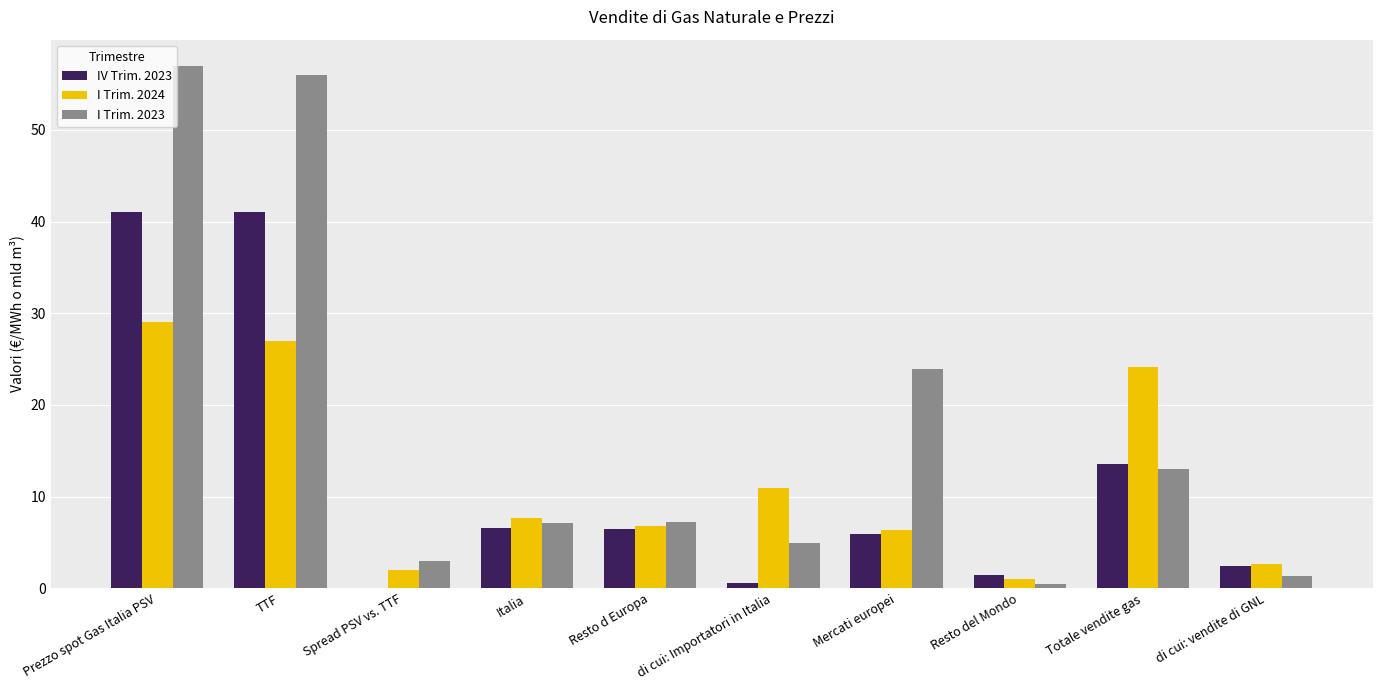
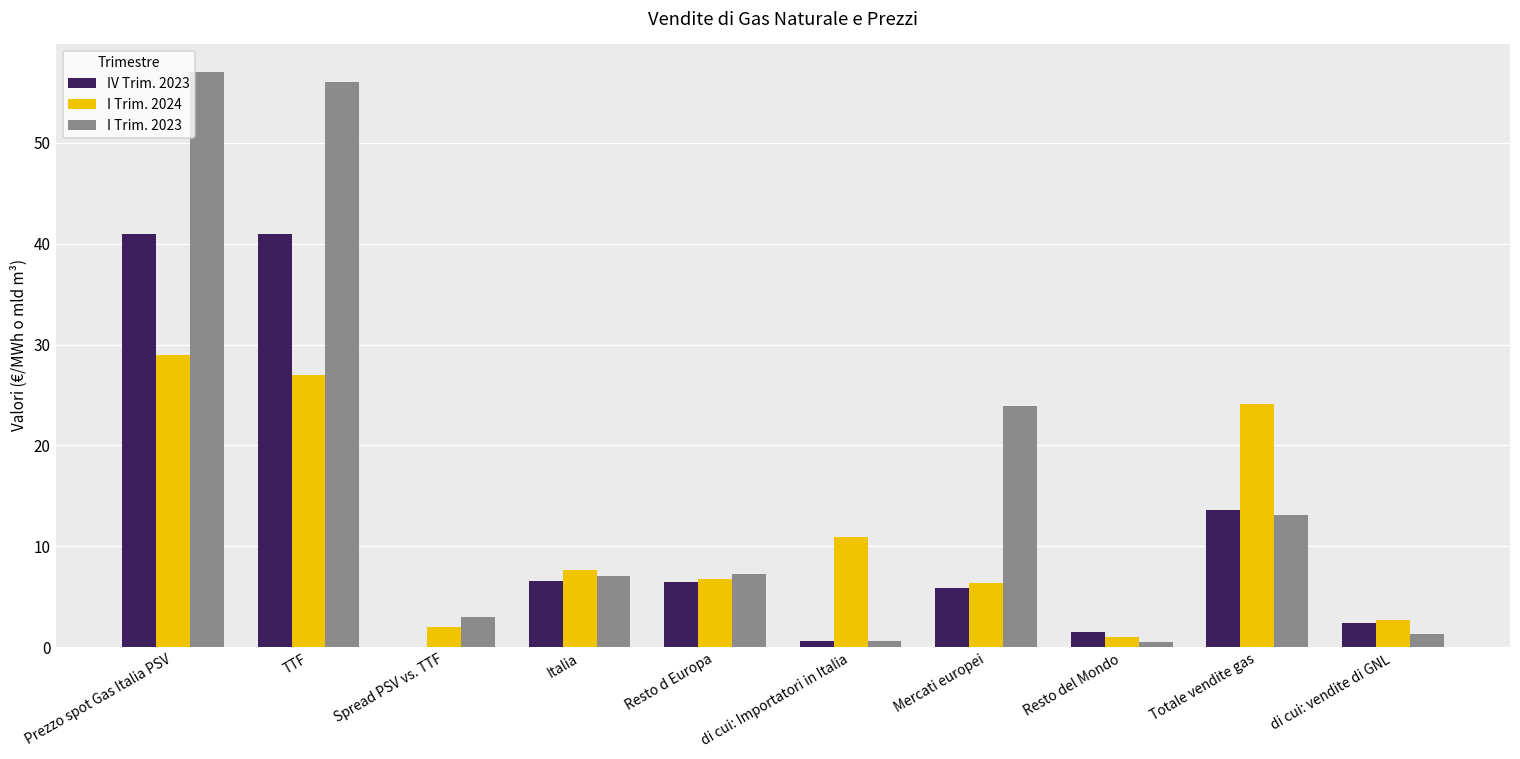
  {
    "IV Trim. 2023": {
      "Prezzo spot Gas Italia PSV": 41,
      "TTF": 41,
      "Spread PSV vs. TTF": 0,
      "Italia": 7,
      "Resto d Europa": 7,
      "di cui: Importatori in Italia": 1,
      "Mercati europei": 6,
      "Resto del Mondo": 2,
      "Totale vendite gas": 14,
      "di cui: vendite di GNL": 2
    },
    "I Trim. 2024": {
      "Prezzo spot Gas Italia PSV": 29,
      "TTF": 27,
      "Spread PSV vs. TTF": 2,
      "Italia": 8,
      "Resto d Europa": 7,
      "di cui: Importatori in Italia": 11,
      "Mercati europei": 6,
      "Resto del Mondo": 1,
      "Totale vendite gas": 24,
      "di cui: vendite di GNL": 3
    },
    "I Trim. 2023": {
      "Prezzo spot Gas Italia PSV": 57,
      "TTF": 56,
      "Spread PSV vs. TTF": 3,
      "Italia": 7,
      "Resto d Europa": 7,
-     "di cui: Importatori in Italia": 5,
+     "di cui: Importatori in Italia": 1,
      "Mercati europei": 24,
      "Resto del Mondo": 1,
      "Totale vendite gas": 13,
      "di cui: vendite di GNL": 1
    }
  }
